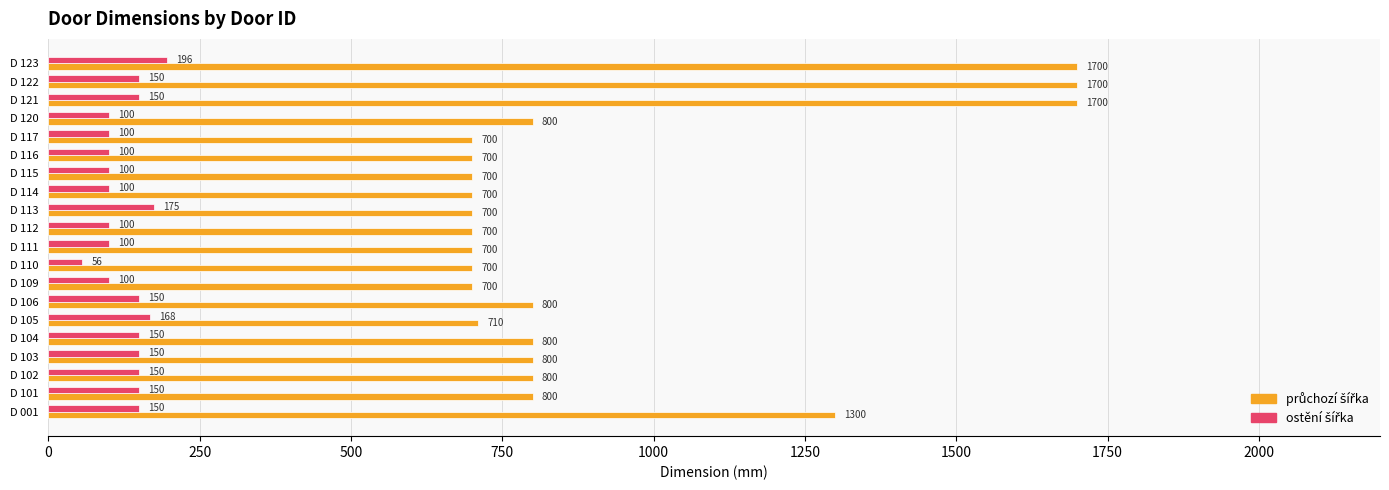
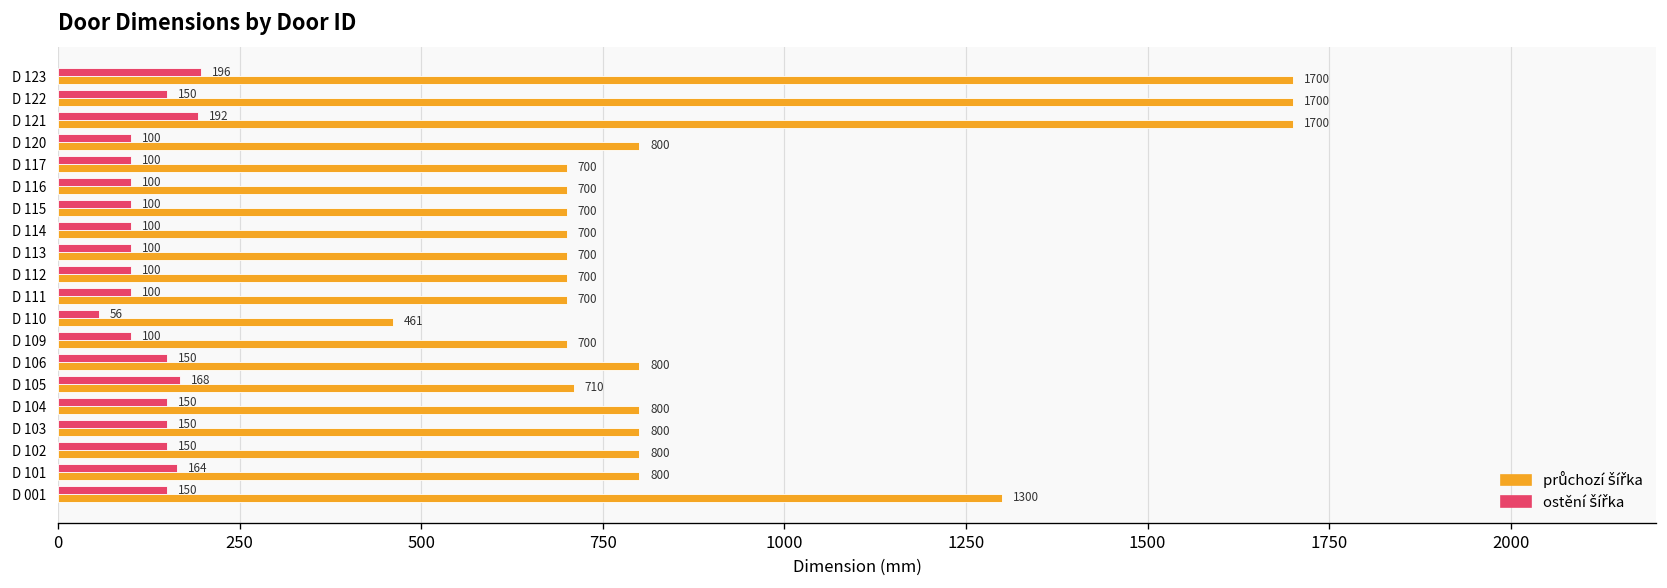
  {
    "průchozí šířka": {
      "D 123": 1700,
      "D 122": 1700,
      "D 121": 1700,
      "D 120": 800,
      "D 117": 700,
      "D 116": 700,
      "D 115": 700,
      "D 114": 700,
      "D 113": 700,
      "D 112": 700,
      "D 111": 700,
-     "D 110": 700,
+     "D 110": 461,
      "D 109": 700,
      "D 106": 800,
      "D 105": 710,
      "D 104": 800,
      "D 103": 800,
      "D 102": 800,
      "D 101": 800,
      "D 001": 1300
    },
    "ostění šířka": {
      "D 123": 196,
      "D 122": 150,
-     "D 121": 150,
+     "D 121": 192,
      "D 120": 100,
      "D 117": 100,
      "D 116": 100,
      "D 115": 100,
      "D 114": 100,
-     "D 113": 175,
+     "D 113": 100,
      "D 112": 100,
      "D 111": 100,
      "D 110": 56,
      "D 109": 100,
      "D 106": 150,
      "D 105": 168,
      "D 104": 150,
      "D 103": 150,
      "D 102": 150,
-     "D 101": 150,
+     "D 101": 164,
      "D 001": 150
    }
  }
